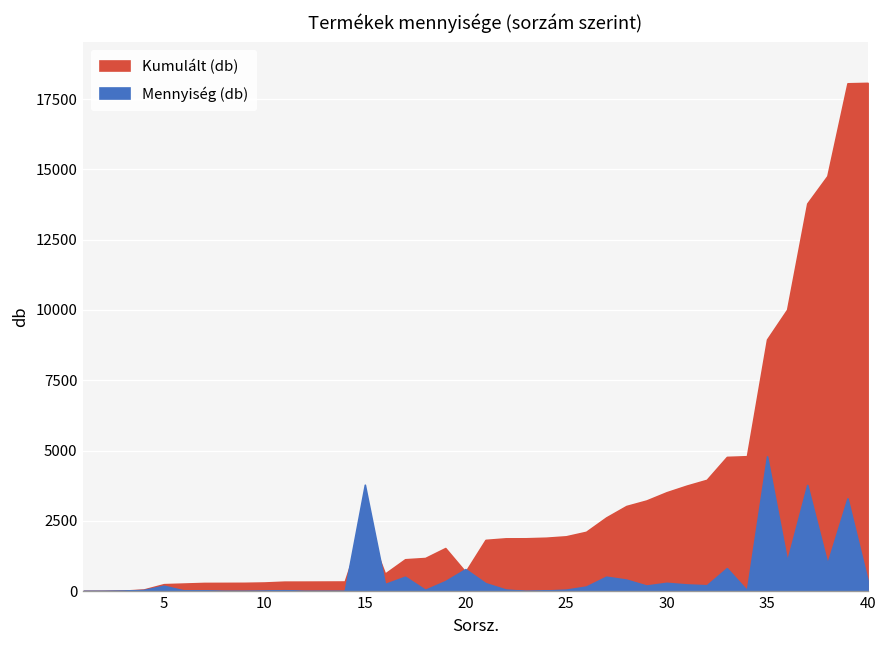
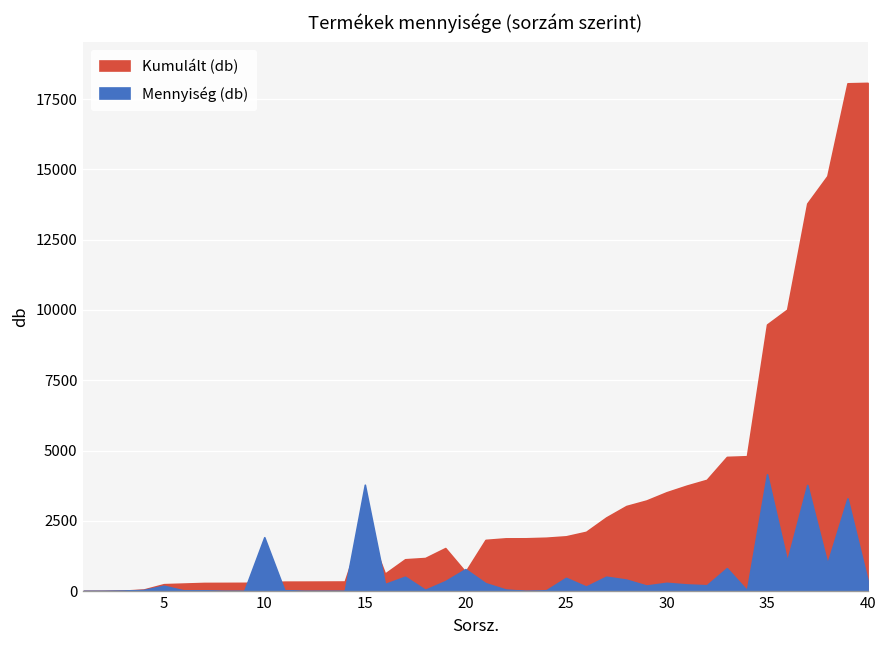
  {
    "Kumulált (db)": {
      "25": 1900,
      "30": 3500,
-     "35": 9000,
+     "35": 9500,
      "40": 18100
    },
    "Mennyiség (db)": {
-     "10": 0,
+     "10": 1900,
      "15": 3800,
-     "25": 100,
+     "25": 500,
      "30": 300,
-     "35": 4800,
+     "35": 4200,
      "40": 400
    }
  }
